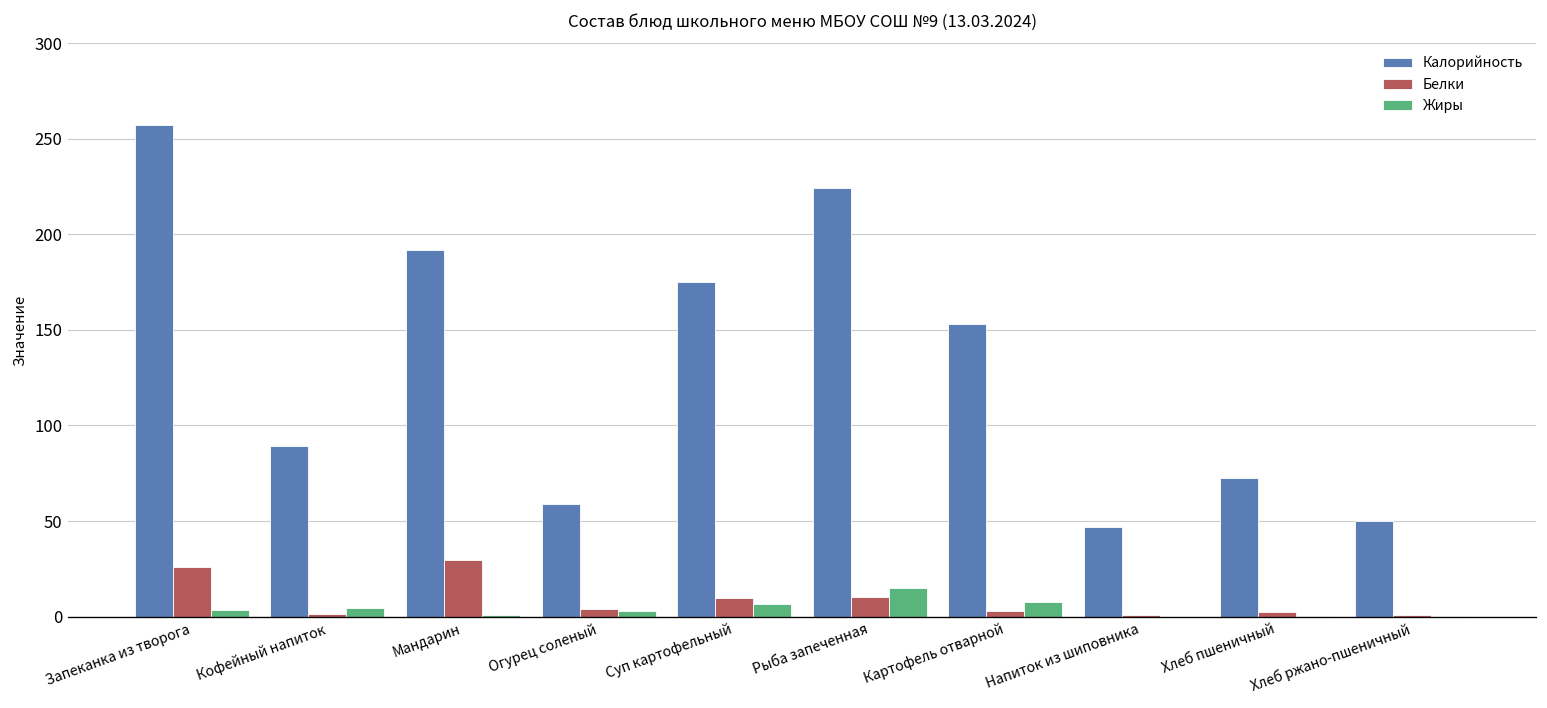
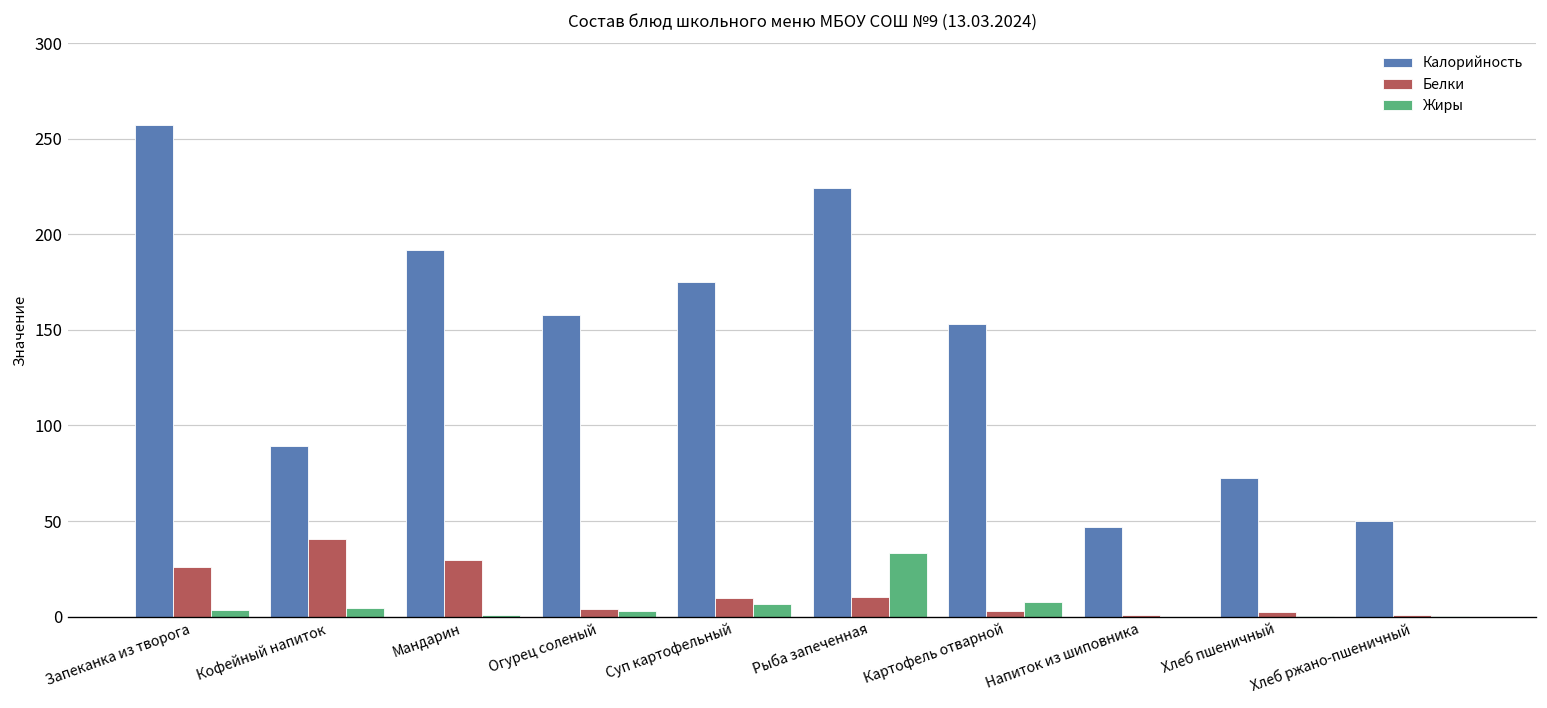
  {
    "Калорийность": {
      "Запеканка из творога": 257,
      "Кофейный напиток": 89,
      "Мандарин": 192,
-     "Огурец соленый": 59,
+     "Огурец соленый": 158,
      "Суп картофельный": 175,
      "Рыба запеченная": 224,
      "Картофель отварной": 153,
      "Напиток из шиповника": 47,
      "Хлеб пшеничный": 73,
      "Хлеб ржано-пшеничный": 50
    },
    "Белки": {
      "Запеканка из творога": 26,
-     "Кофейный напиток": 1,
+     "Кофейный напиток": 41,
      "Мандарин": 30,
      "Огурец соленый": 4,
      "Суп картофельный": 10,
      "Рыба запеченная": 10,
      "Картофель отварной": 3,
      "Хлеб пшеничный": 2
    },
    "Жиры": {
      "Запеканка из творога": 3,
      "Кофейный напиток": 5,
      "Огурец соленый": 3,
      "Суп картофельный": 7,
-     "Рыба запеченная": 15,
+     "Рыба запеченная": 33,
      "Картофель отварной": 7,
      "Напиток из шиповника": 0
    }
  }
